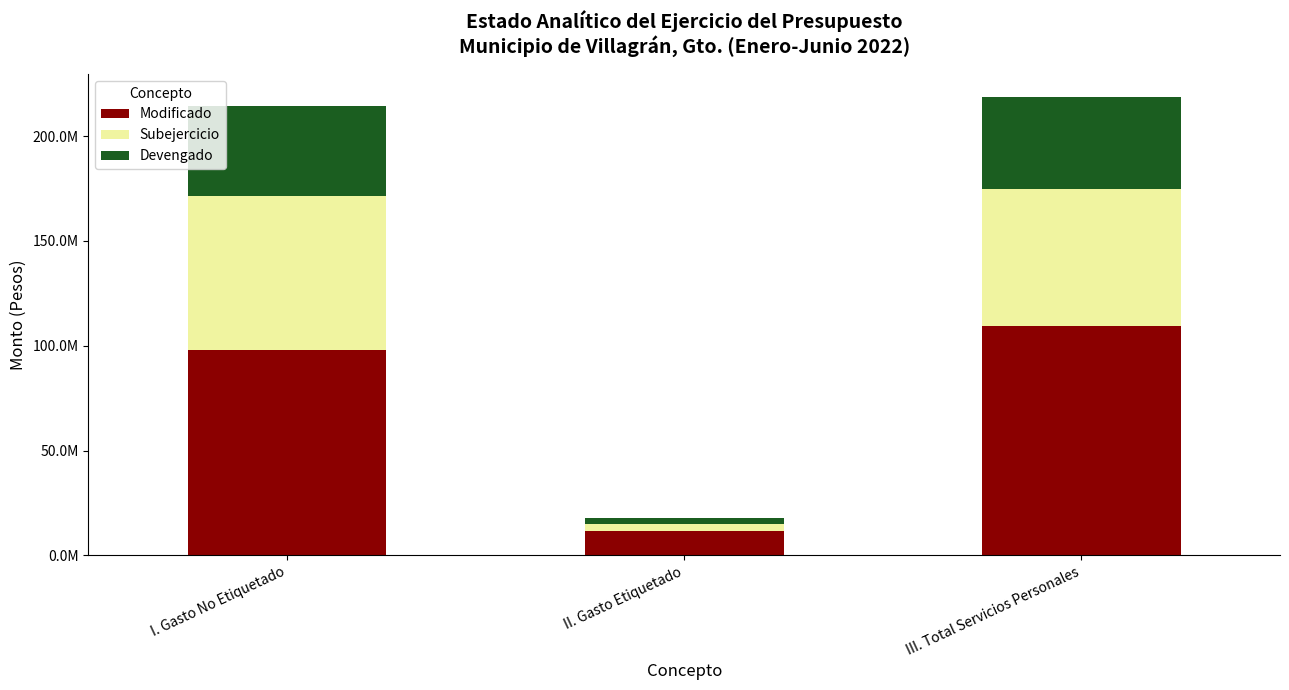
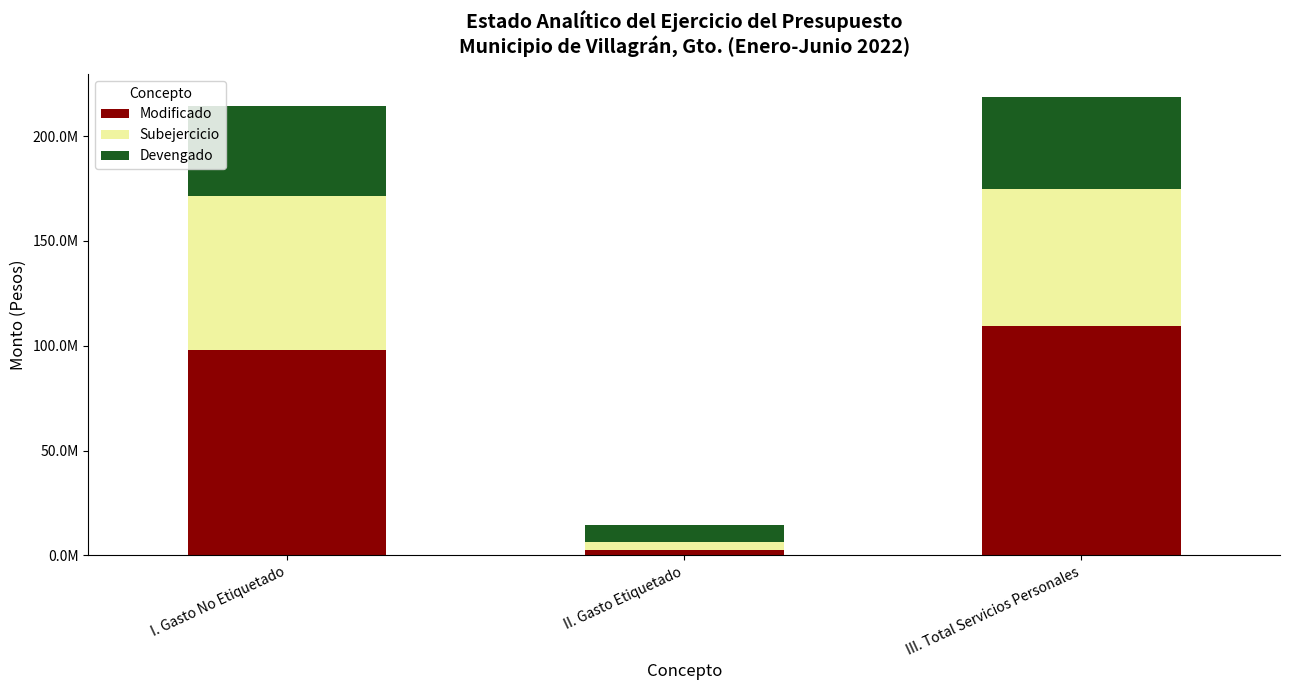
  {
    "Modificado": {
      "I. Gasto No Etiquetado": 98000000,
-     "II. Gasto Etiquetado": 12000000,
+     "II. Gasto Etiquetado": 3000000,
      "III. Total Servicios Personales": 109000000
    },
    "Subejercicio": {
      "I. Gasto No Etiquetado": 74000000,
      "II. Gasto Etiquetado": 4000000,
      "III. Total Servicios Personales": 65000000
    },
    "Devengado": {
      "I. Gasto No Etiquetado": 43000000,
-     "II. Gasto Etiquetado": 3000000,
+     "II. Gasto Etiquetado": 8000000,
      "III. Total Servicios Personales": 44000000
    }
  }
